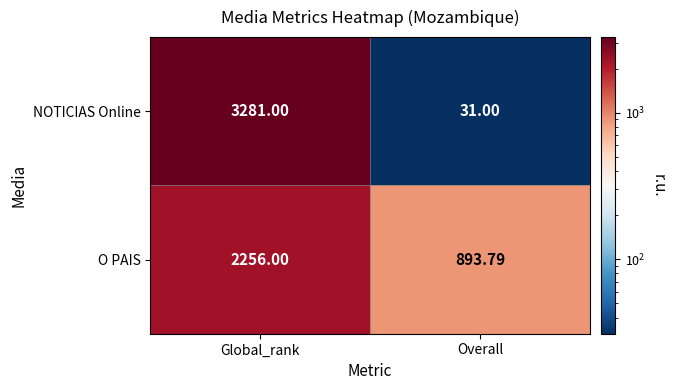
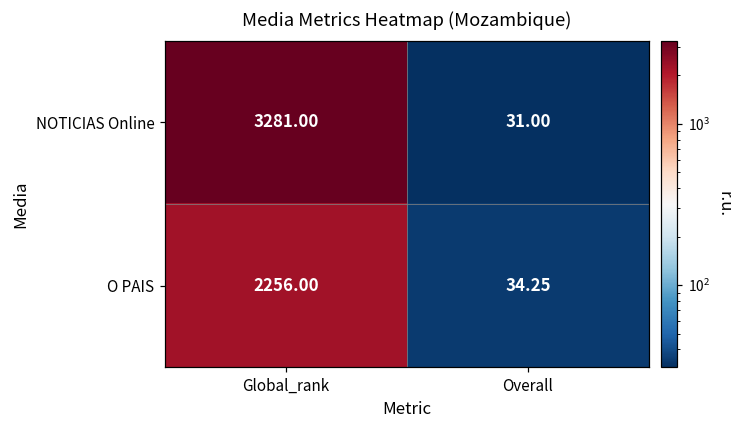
  {
    "NOTICIAS Online": {
      "Global_rank": 3281.00,
      "Overall": 31.00
    },
    "O PAIS": {
      "Global_rank": 2256.00,
-     "Overall": 893.79
+     "Overall": 34.25
    }
  }
